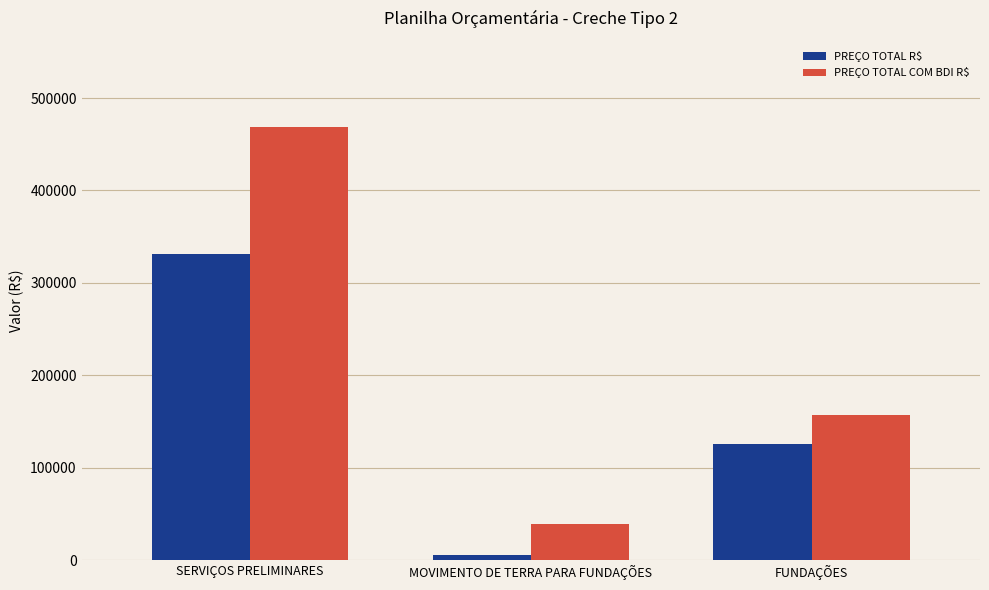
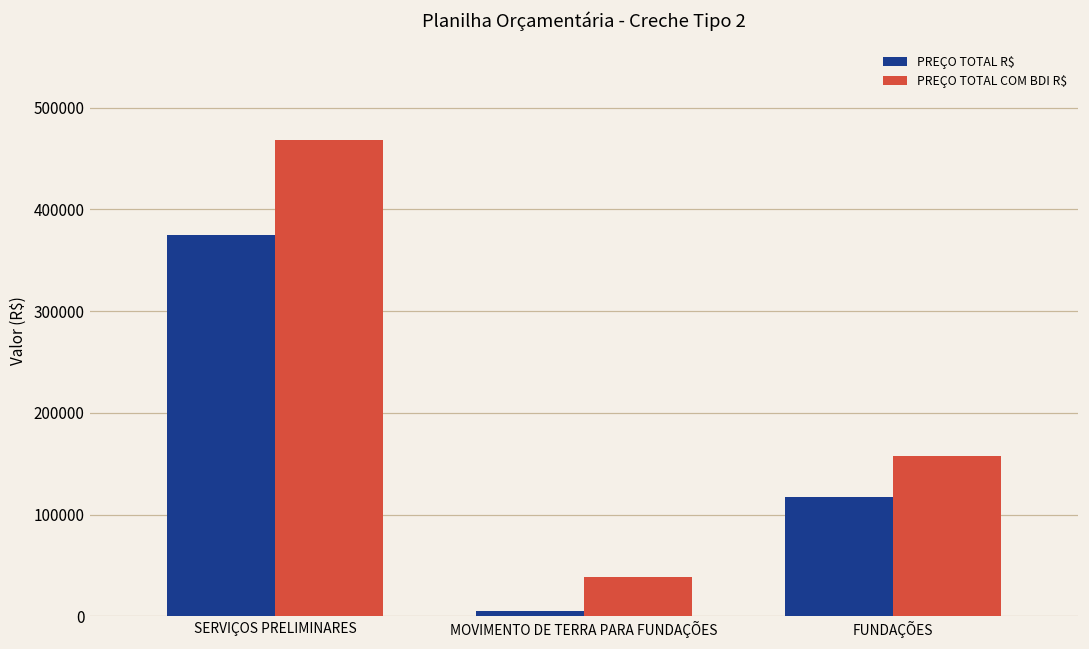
  {
    "PREÇO TOTAL R$": {
-     "SERVIÇOS PRELIMINARES": 330000,
+     "SERVIÇOS PRELIMINARES": 370000,
      "MOVIMENTO DE TERRA PARA FUNDAÇÕES": 10000,
-     "FUNDAÇÕES": 130000
+     "FUNDAÇÕES": 120000
    },
    "PREÇO TOTAL COM BDI R$": {
      "SERVIÇOS PRELIMINARES": 470000,
      "MOVIMENTO DE TERRA PARA FUNDAÇÕES": 40000,
      "FUNDAÇÕES": 160000
    }
  }
